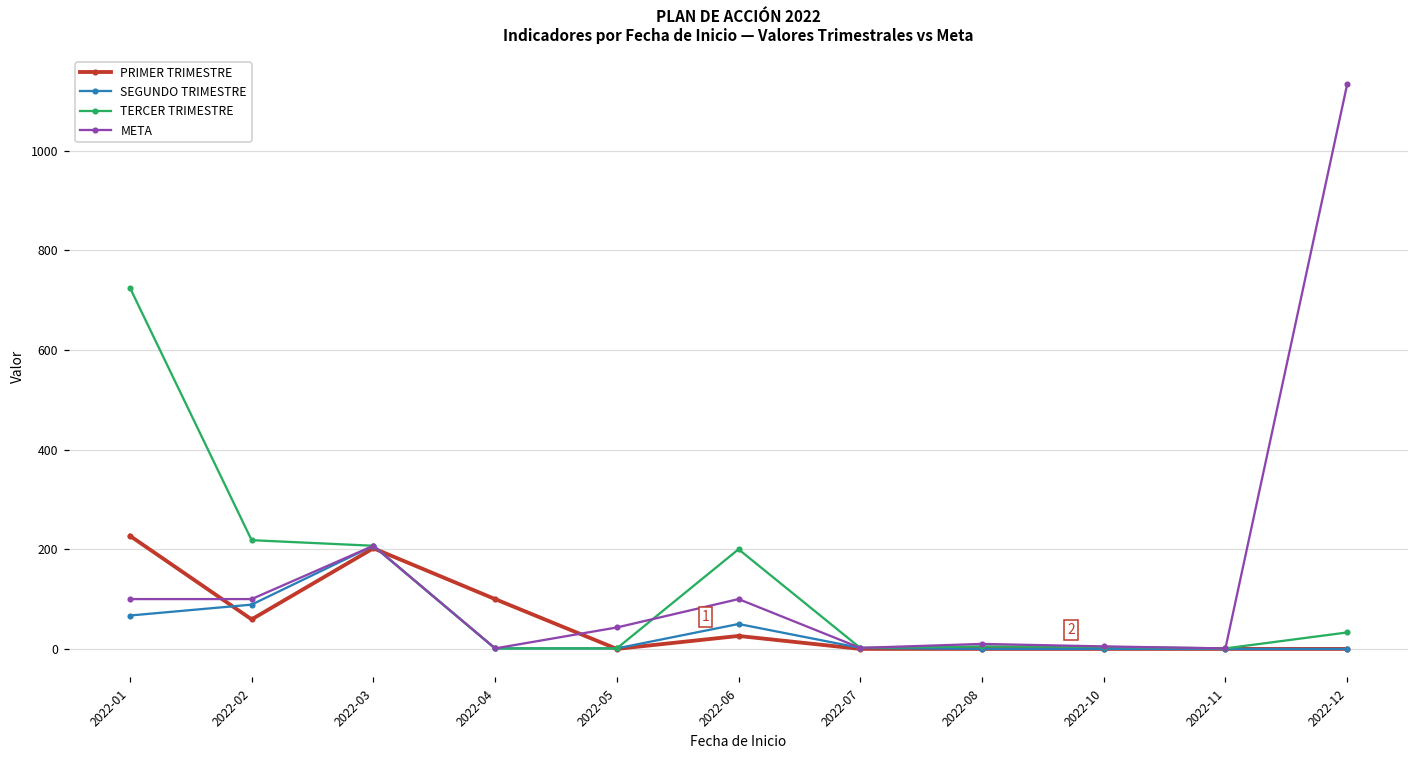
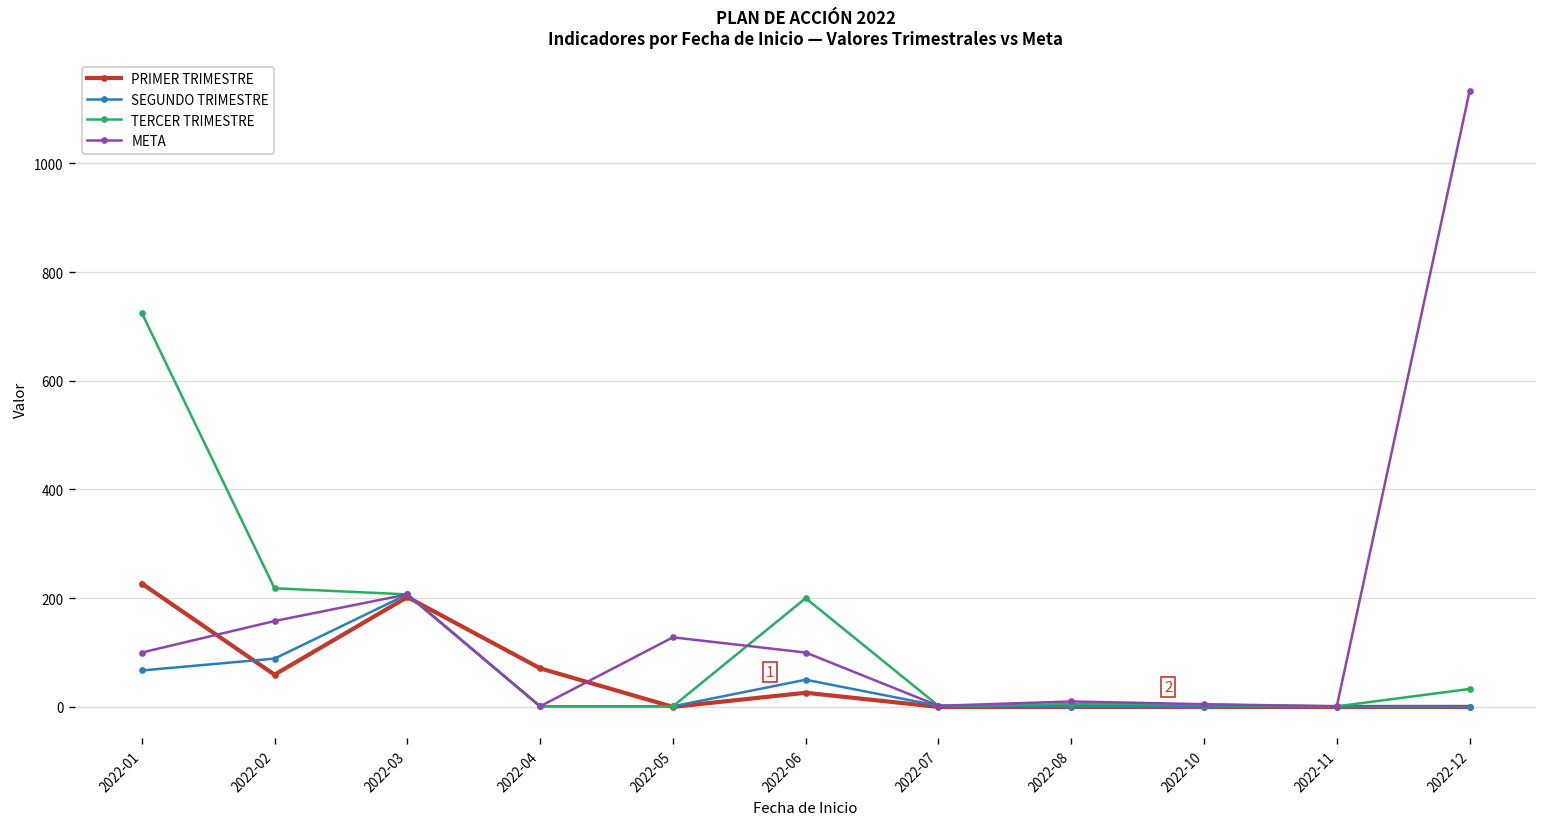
  {
    "PRIMER TRIMESTRE": {
      "2022-01": 230,
      "2022-02": 60,
-     "2022-04": 100,
+     "2022-04": 70,
      "2022-06": 30
    },
    "SEGUNDO TRIMESTRE": {
      "2022-01": 70,
      "2022-02": 90,
      "2022-06": 50
    },
    "TERCER TRIMESTRE": {
      "2022-01": 730,
      "2022-02": 220,
      "2022-06": 200,
      "2022-12": 30
    },
    "META": {
      "2022-01": 100,
-     "2022-02": 100,
-     "2022-05": 40,
+     "2022-02": 160,
+     "2022-05": 130,
      "2022-06": 100,
      "2022-12": 1130
    }
  }
